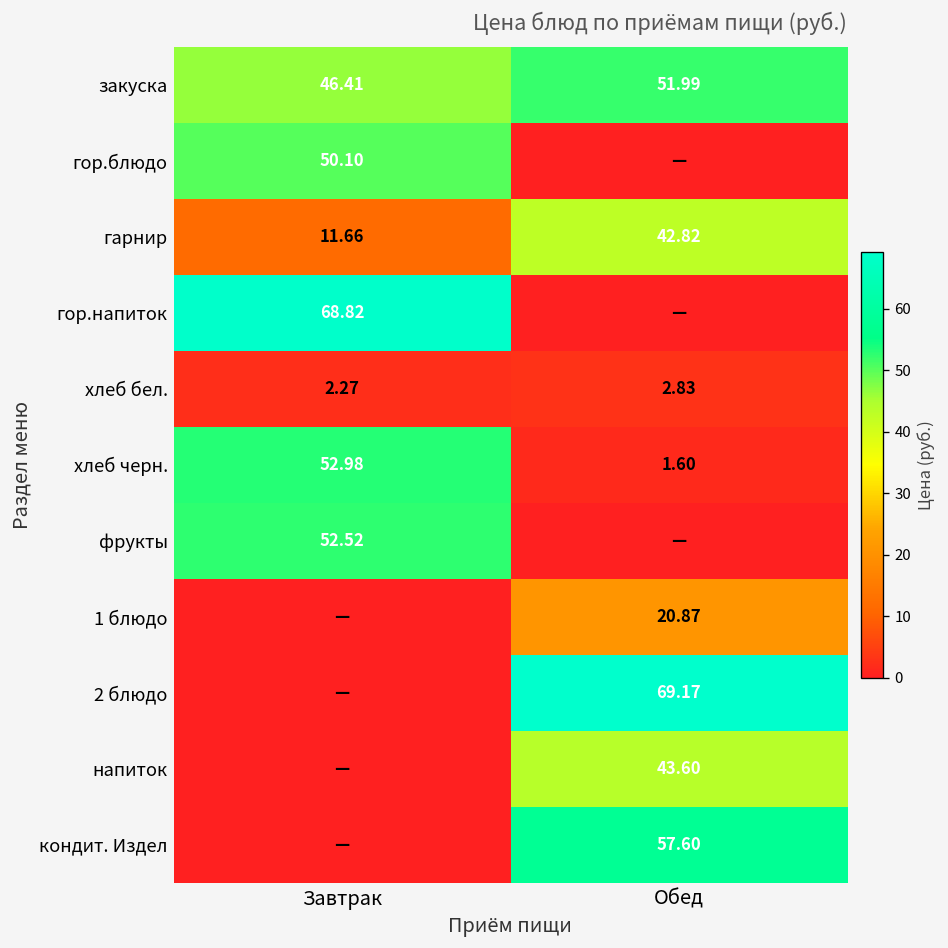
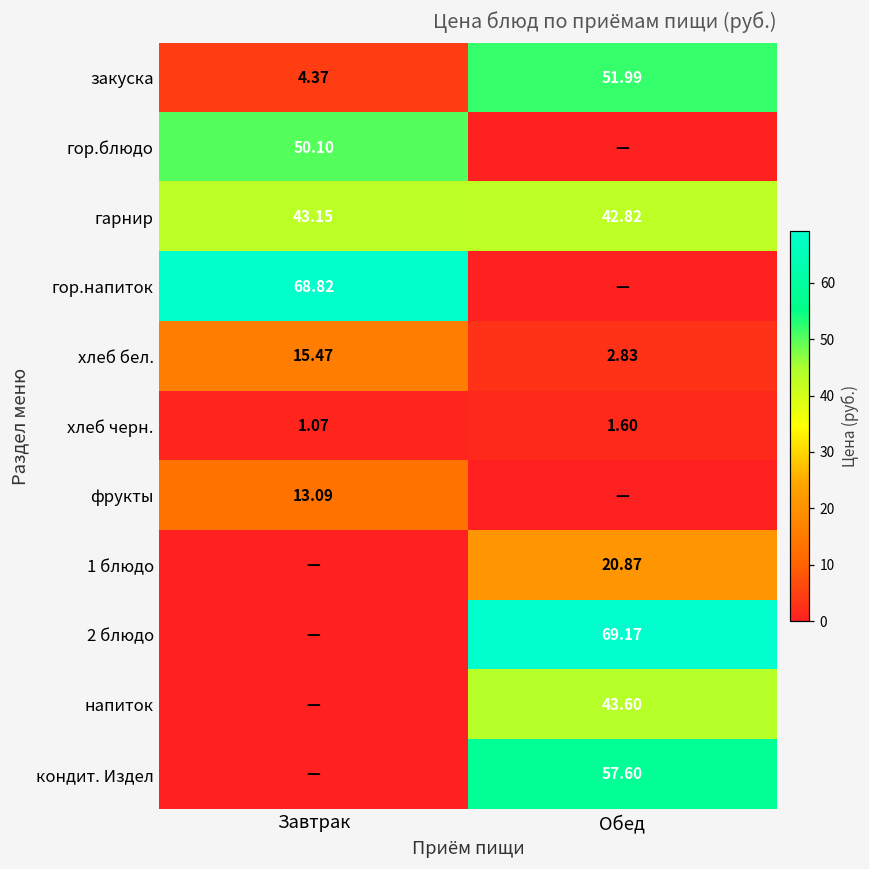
  {
    "закуска": {
-     "Завтрак": 46.41,
+     "Завтрак": 4.37,
      "Обед": 51.99
    },
    "гор.блюдо": {
      "Завтрак": 50.10
    },
    "гарнир": {
-     "Завтрак": 11.66,
+     "Завтрак": 43.15,
      "Обед": 42.82
    },
    "гор.напиток": {
      "Завтрак": 68.82
    },
    "хлеб бел.": {
-     "Завтрак": 2.27,
+     "Завтрак": 15.47,
      "Обед": 2.83
    },
    "хлеб черн.": {
-     "Завтрак": 52.98,
+     "Завтрак": 1.07,
      "Обед": 1.60
    },
    "фрукты": {
-     "Завтрак": 52.52
+     "Завтрак": 13.09
    },
    "1 блюдо": {
      "Обед": 20.87
    },
    "2 блюдо": {
      "Обед": 69.17
    },
    "напиток": {
      "Обед": 43.60
    },
    "кондит. Издел": {
      "Обед": 57.60
    }
  }
